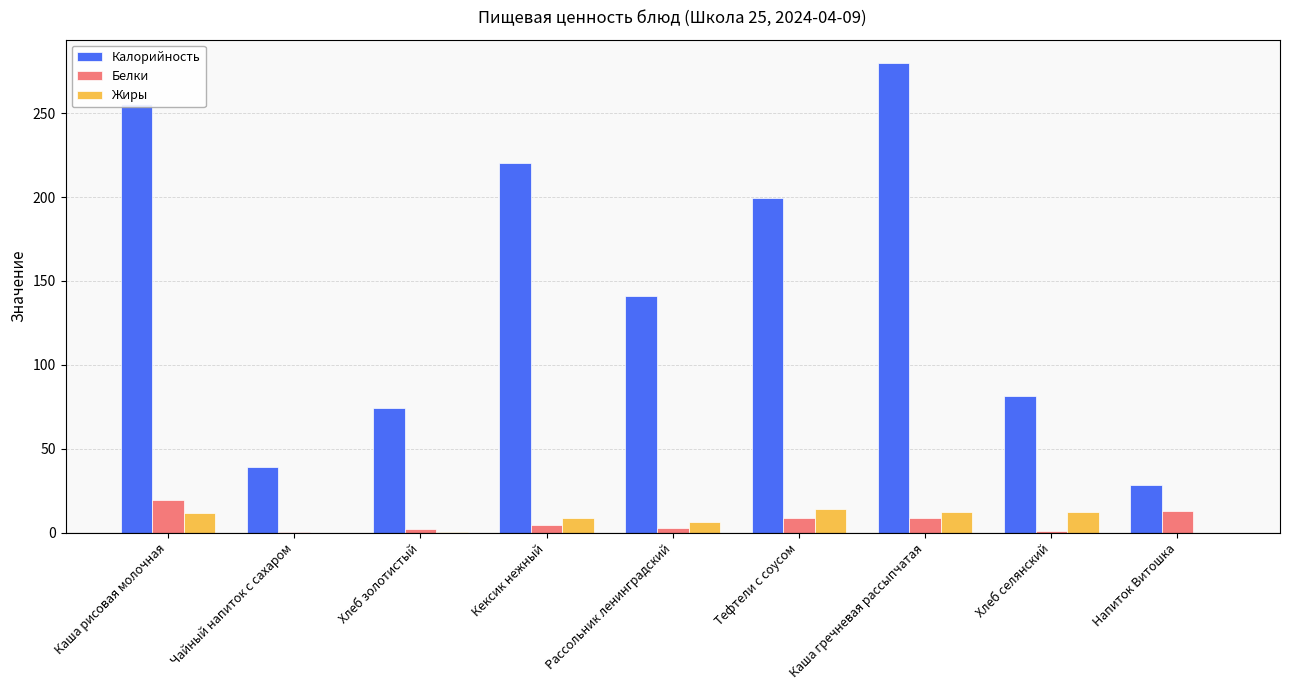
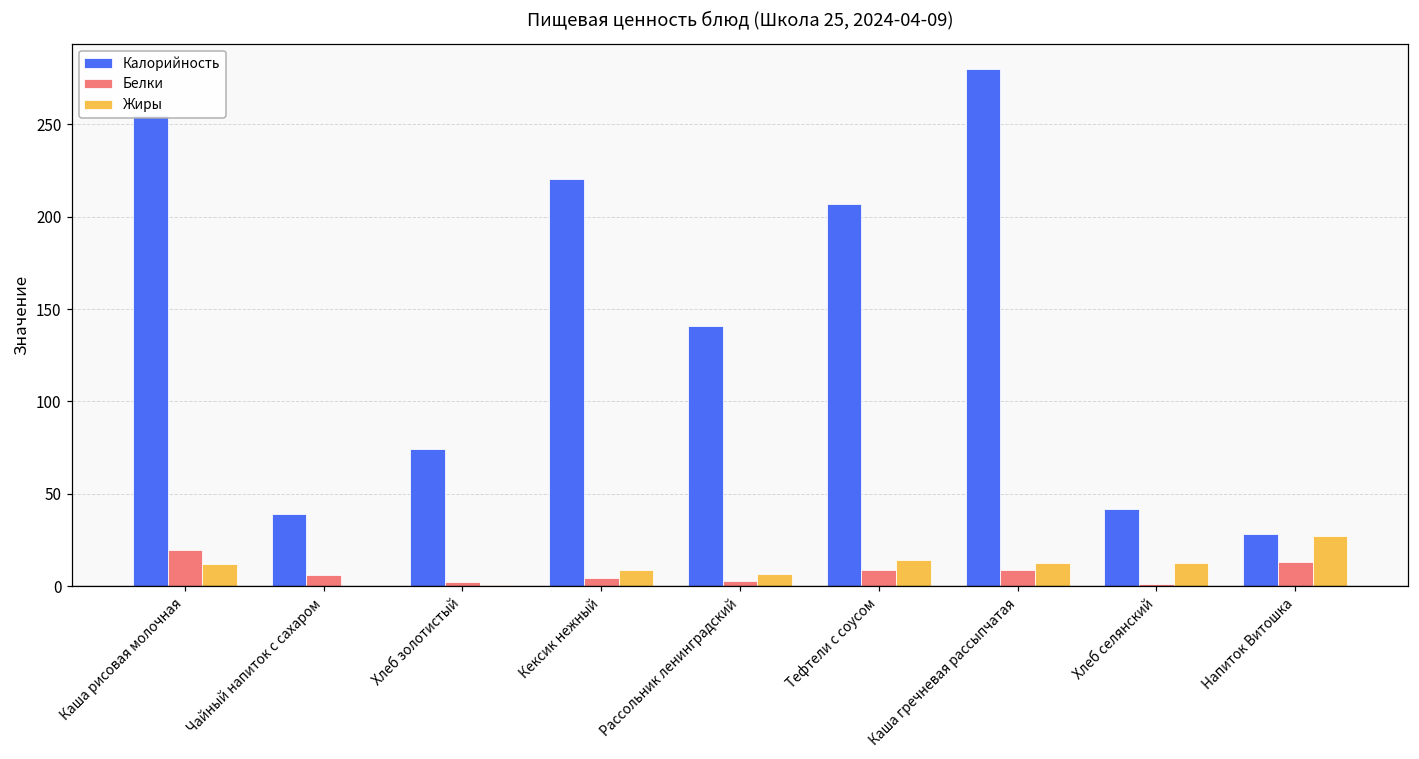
  {
    "Калорийность": {
      "Чайный напиток с сахаром": 39,
      "Хлеб золотистый": 74,
      "Кексик нежный": 220,
      "Рассольник ленинградский": 141,
-     "Тефтели с соусом": 199,
+     "Тефтели с соусом": 207,
      "Каша гречневая рассыпчатая": 280,
-     "Хлеб селянский": 82,
+     "Хлеб селянский": 42,
      "Напиток Витошка": 28
    },
    "Белки": {
      "Каша рисовая молочная": 20,
-     "Чайный напиток с сахаром": 0,
+     "Чайный напиток с сахаром": 6,
      "Хлеб золотистый": 2,
      "Кексик нежный": 4,
      "Рассольник ленинградский": 3,
      "Тефтели с соусом": 9,
      "Каша гречневая рассыпчатая": 9,
      "Напиток Витошка": 13
    },
    "Жиры": {
      "Каша рисовая молочная": 12,
      "Чайный напиток с сахаром": 0,
      "Кексик нежный": 9,
      "Рассольник ленинградский": 7,
      "Тефтели с соусом": 14,
      "Каша гречневая рассыпчатая": 12,
      "Хлеб селянский": 13,
-     "Напиток Витошка": 0
+     "Напиток Витошка": 27
    }
  }
